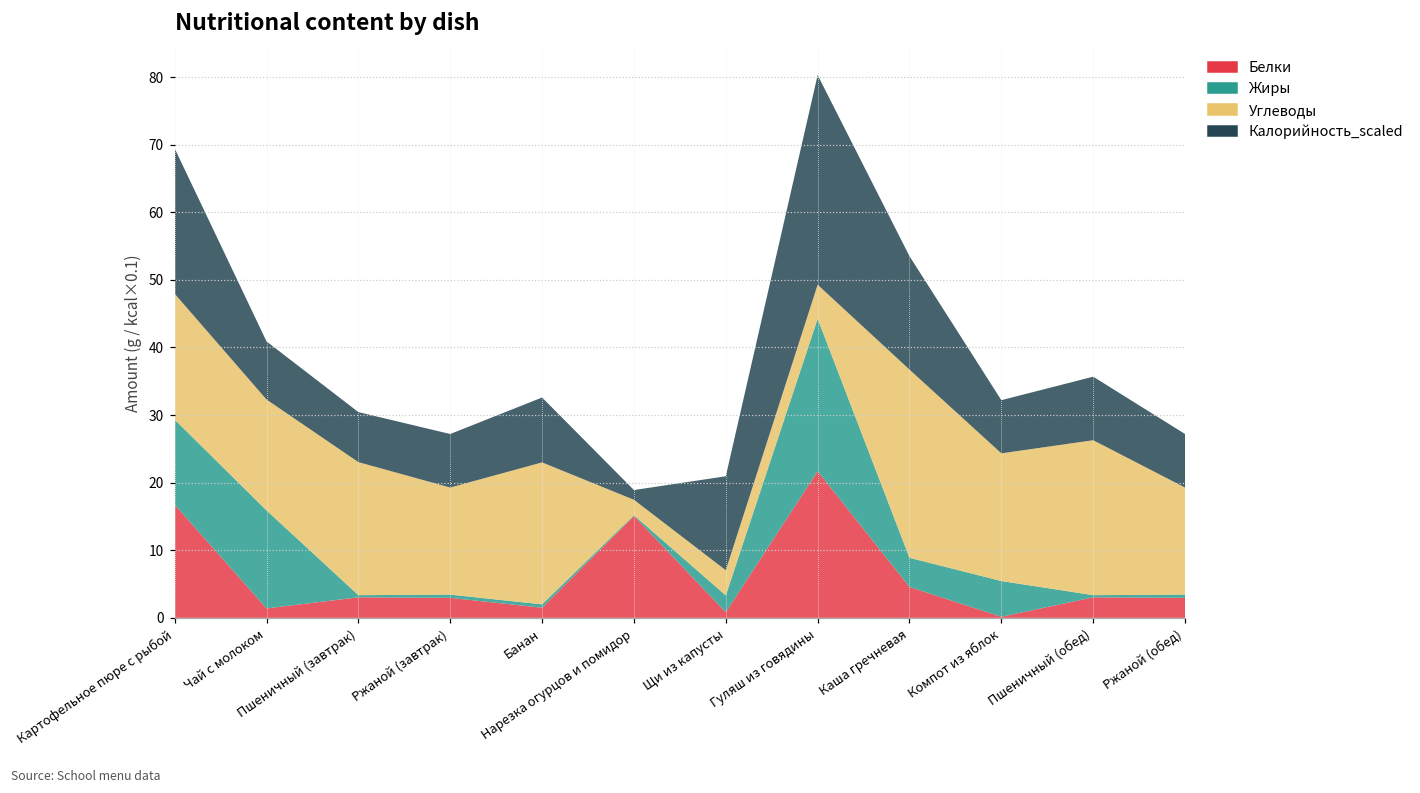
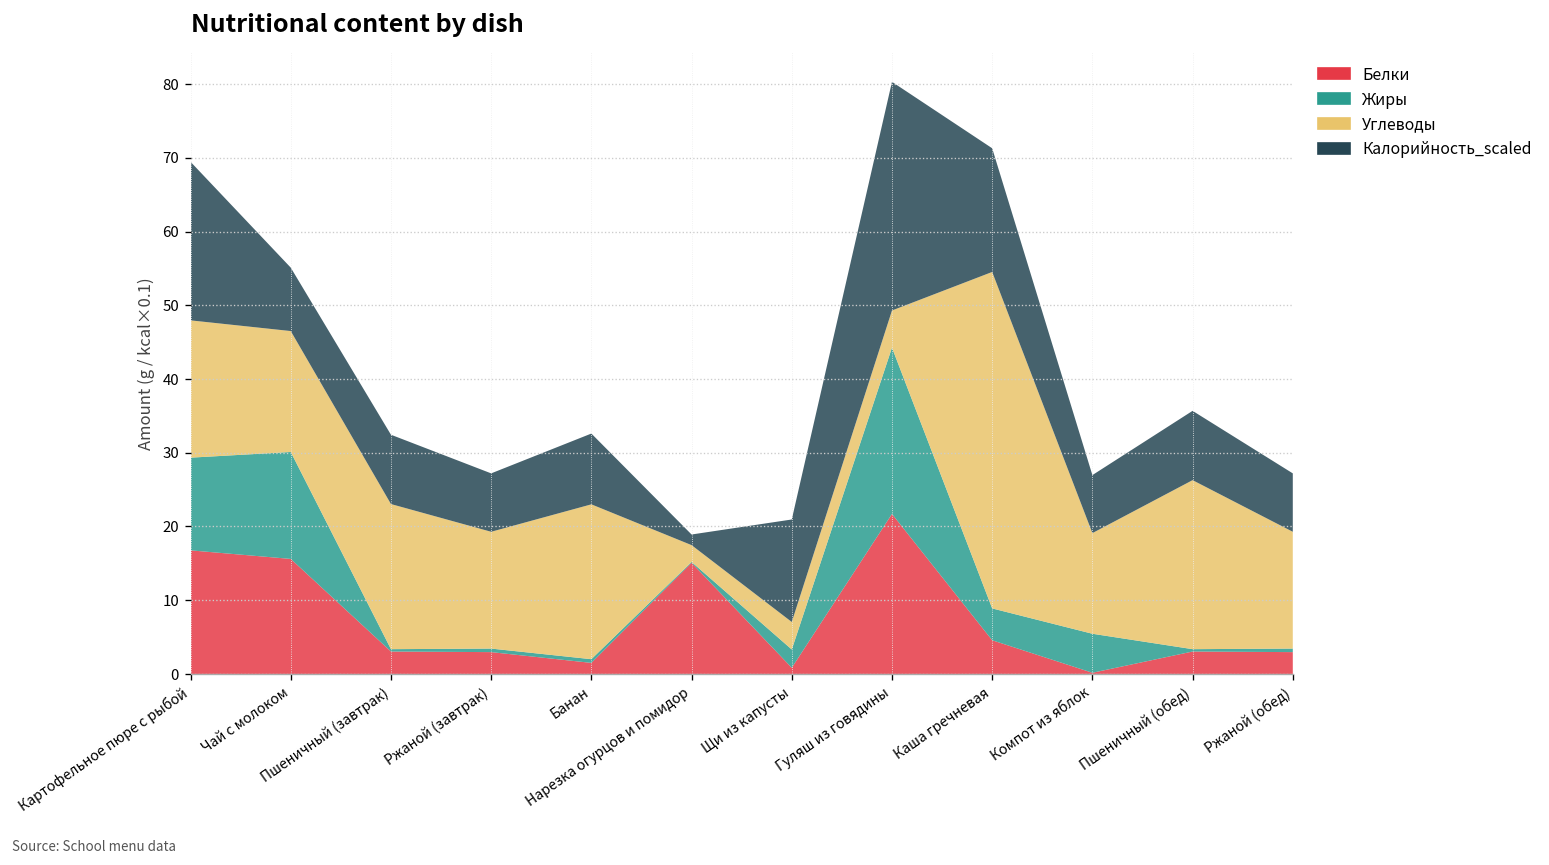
  {
    "Белки": {
      "Картофельное пюре с рыбой": 17,
-     "Чай с молоком": 1,
+     "Чай с молоком": 16,
      "Ржаной (завтрак)": 3,
      "Банан": 2,
      "Щи из капусты": 1,
      "Гуляш из говядины": 22,
      "Каша гречневая": 5,
      "Ржаной (обед)": 3
    },
    "Жиры": {
      "Картофельное пюре с рыбой": 13,
      "Чай с молоком": 15,
      "Ржаной (завтрак)": 0,
      "Банан": 1,
      "Щи из капусты": 2,
      "Гуляш из говядины": 23,
      "Каша гречневая": 4,
      "Компот из яблок": 5,
      "Ржаной (обед)": 0
    },
    "Углеводы": {
      "Картофельное пюре с рыбой": 19,
      "Чай с молоком": 16,
      "Пшеничный (завтрак)": 20,
      "Ржаной (завтрак)": 16,
      "Банан": 21,
      "Нарезка огурцов и помидор": 2,
      "Щи из капусты": 4,
      "Гуляш из говядины": 5,
-     "Каша гречневая": 28,
-     "Компот из яблок": 19,
+     "Каша гречневая": 46,
+     "Компот из яблок": 14,
      "Пшеничный (обед)": 23,
      "Ржаной (обед)": 16
    },
    "Калорийность_scaled": {
      "Картофельное пюре с рыбой": 22,
      "Чай с молоком": 9,
-     "Пшеничный (завтрак)": 7,
+     "Пшеничный (завтрак)": 9,
      "Ржаной (завтрак)": 8,
      "Банан": 10,
      "Нарезка огурцов и помидор": 1,
      "Щи из капусты": 14,
      "Гуляш из говядины": 31,
      "Каша гречневая": 17,
      "Компот из яблок": 8,
      "Пшеничный (обед)": 9,
      "Ржаной (обед)": 8
    }
  }
